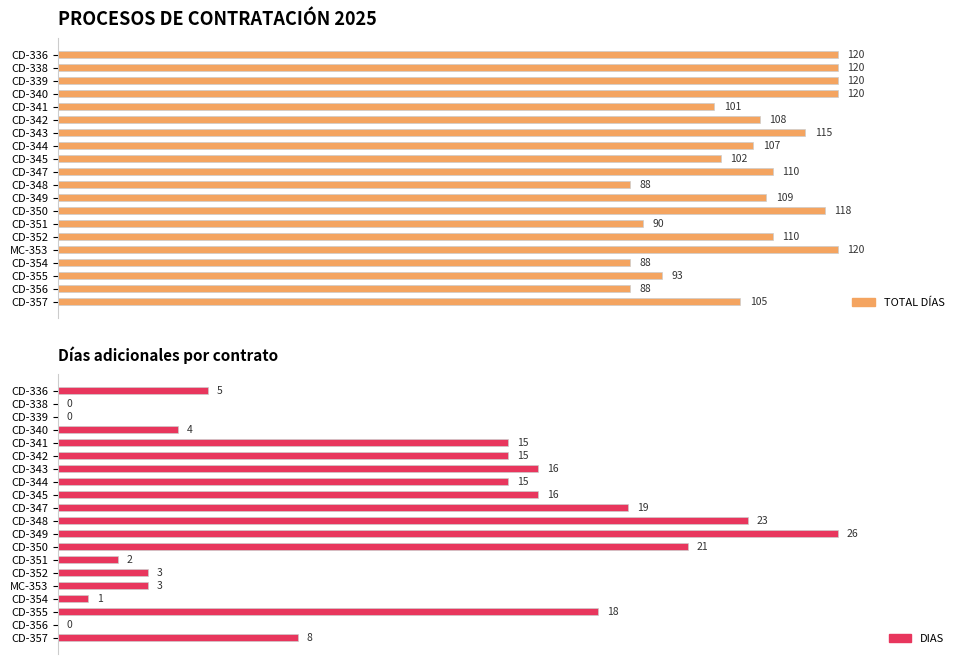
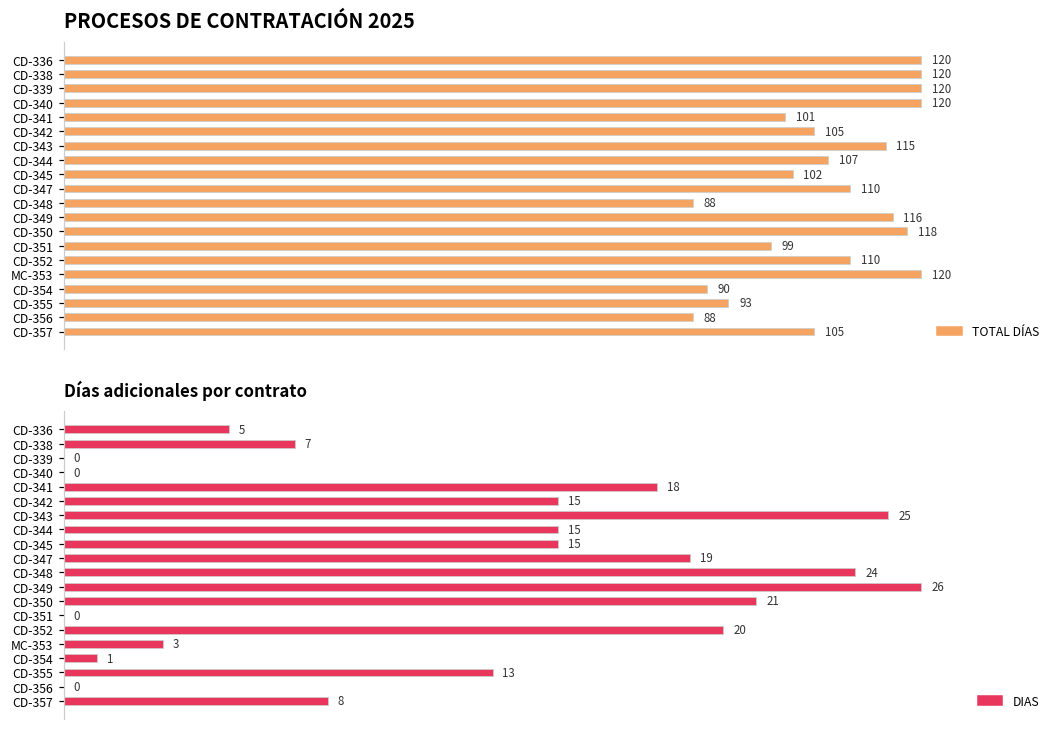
  {
    "PROCESOS DE CONTRATACIÓN 2025": {
      "CD-336": 120,
      "CD-338": 120,
      "CD-339": 120,
      "CD-340": 120,
      "CD-341": 101,
-     "CD-342": 108,
+     "CD-342": 105,
      "CD-343": 115,
      "CD-344": 107,
      "CD-345": 102,
      "CD-347": 110,
      "CD-348": 88,
-     "CD-349": 109,
+     "CD-349": 116,
      "CD-350": 118,
-     "CD-351": 90,
+     "CD-351": 99,
      "CD-352": 110,
      "MC-353": 120,
-     "CD-354": 88,
+     "CD-354": 90,
      "CD-355": 93,
      "CD-356": 88,
      "CD-357": 105
    },
    "Días adicionales por contrato": {
      "CD-336": 5,
-     "CD-338": 0,
+     "CD-338": 7,
      "CD-339": 0,
-     "CD-340": 4,
-     "CD-341": 15,
+     "CD-340": 0,
+     "CD-341": 18,
      "CD-342": 15,
-     "CD-343": 16,
+     "CD-343": 25,
      "CD-344": 15,
-     "CD-345": 16,
+     "CD-345": 15,
      "CD-347": 19,
-     "CD-348": 23,
+     "CD-348": 24,
      "CD-349": 26,
      "CD-350": 21,
-     "CD-351": 2,
-     "CD-352": 3,
+     "CD-351": 0,
+     "CD-352": 20,
      "MC-353": 3,
      "CD-354": 1,
-     "CD-355": 18,
+     "CD-355": 13,
      "CD-356": 0,
      "CD-357": 8
    }
  }
